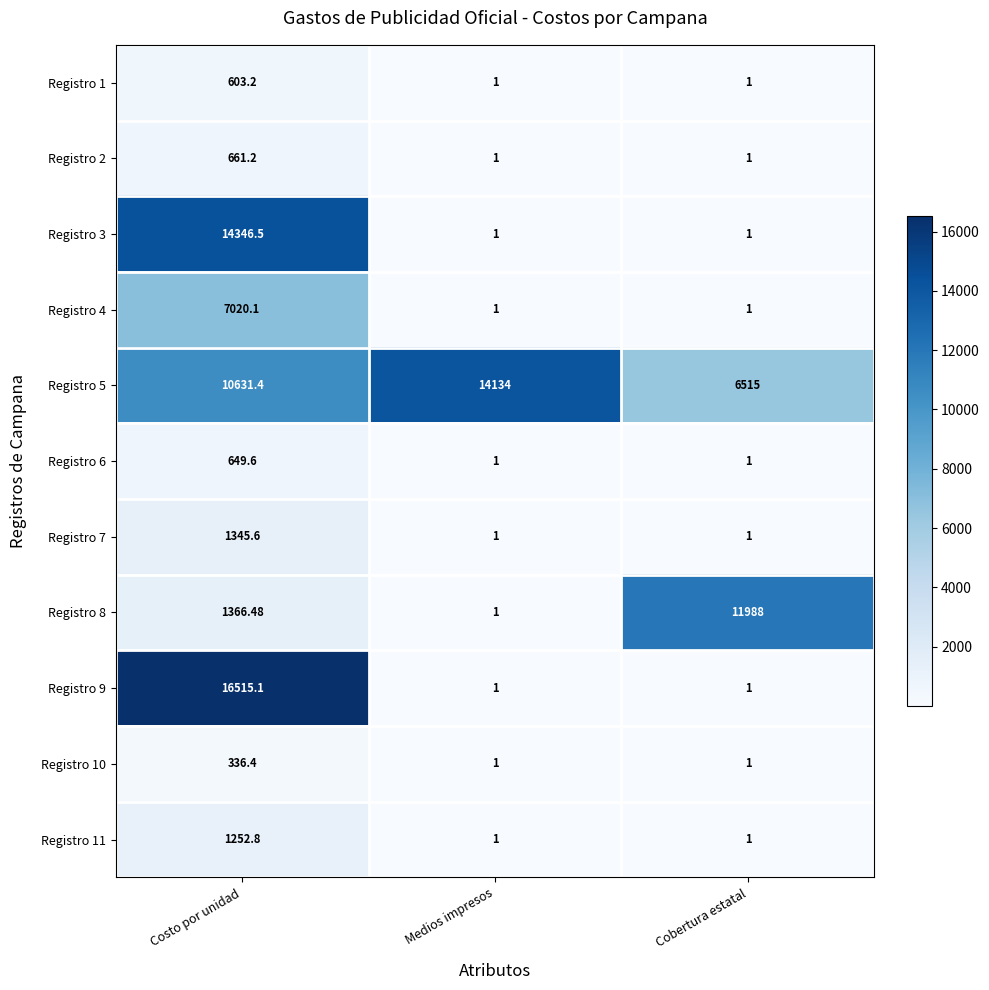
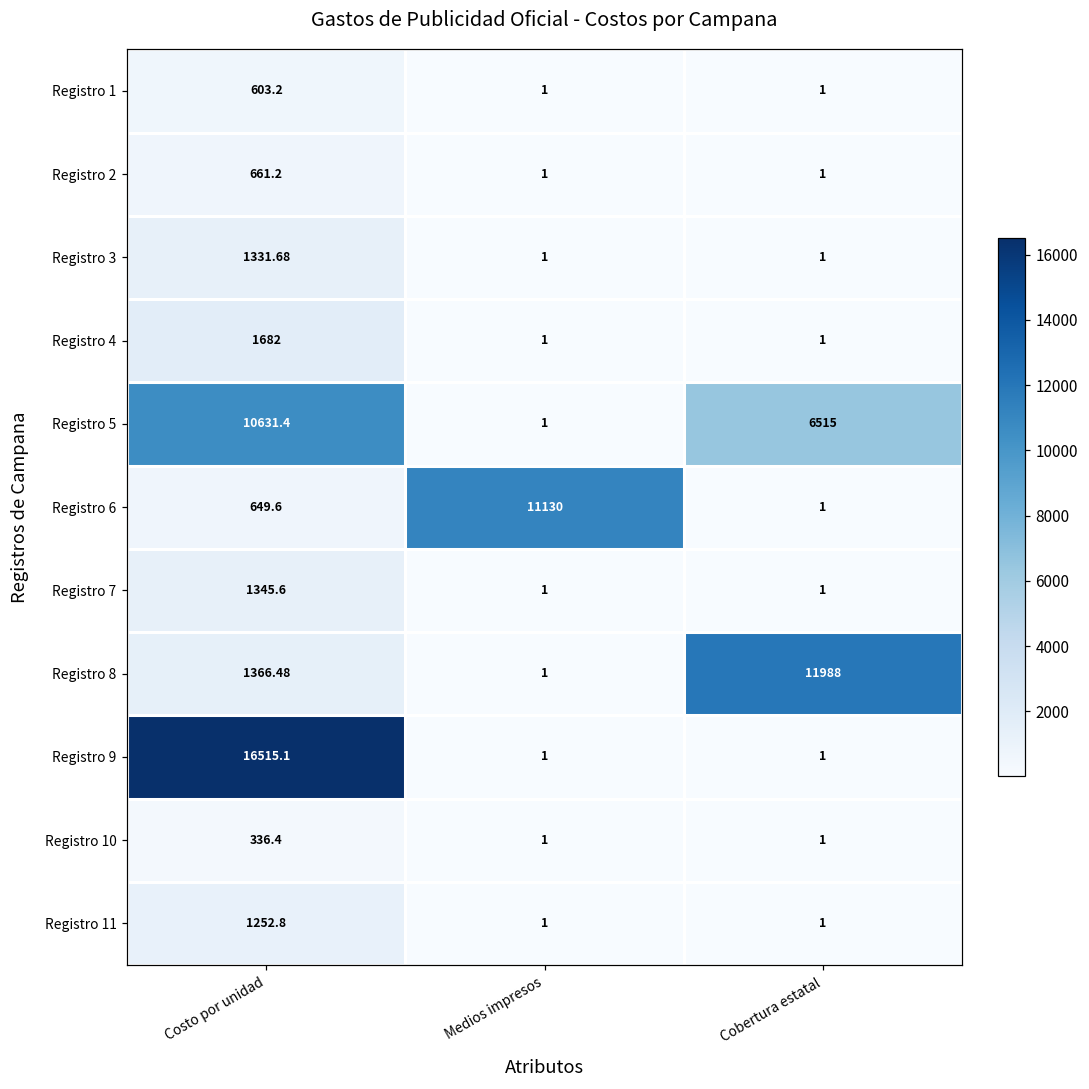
  {
    "Registro 1": {
      "Costo por unidad": 603.2,
      "Medios impresos": 1,
      "Cobertura estatal": 1
    },
    "Registro 2": {
      "Costo por unidad": 661.2,
      "Medios impresos": 1,
      "Cobertura estatal": 1
    },
    "Registro 3": {
-     "Costo por unidad": 14346.5,
+     "Costo por unidad": 1331.68,
      "Medios impresos": 1,
      "Cobertura estatal": 1
    },
    "Registro 4": {
-     "Costo por unidad": 7020.1,
+     "Costo por unidad": 1682,
      "Medios impresos": 1,
      "Cobertura estatal": 1
    },
    "Registro 5": {
      "Costo por unidad": 10631.4,
-     "Medios impresos": 14134,
+     "Medios impresos": 1,
      "Cobertura estatal": 6515
    },
    "Registro 6": {
      "Costo por unidad": 649.6,
-     "Medios impresos": 1,
+     "Medios impresos": 11130,
      "Cobertura estatal": 1
    },
    "Registro 7": {
      "Costo por unidad": 1345.6,
      "Medios impresos": 1,
      "Cobertura estatal": 1
    },
    "Registro 8": {
      "Costo por unidad": 1366.48,
      "Medios impresos": 1,
      "Cobertura estatal": 11988
    },
    "Registro 9": {
      "Costo por unidad": 16515.1,
      "Medios impresos": 1,
      "Cobertura estatal": 1
    },
    "Registro 10": {
      "Costo por unidad": 336.4,
      "Medios impresos": 1,
      "Cobertura estatal": 1
    },
    "Registro 11": {
      "Costo por unidad": 1252.8,
      "Medios impresos": 1,
      "Cobertura estatal": 1
    }
  }
